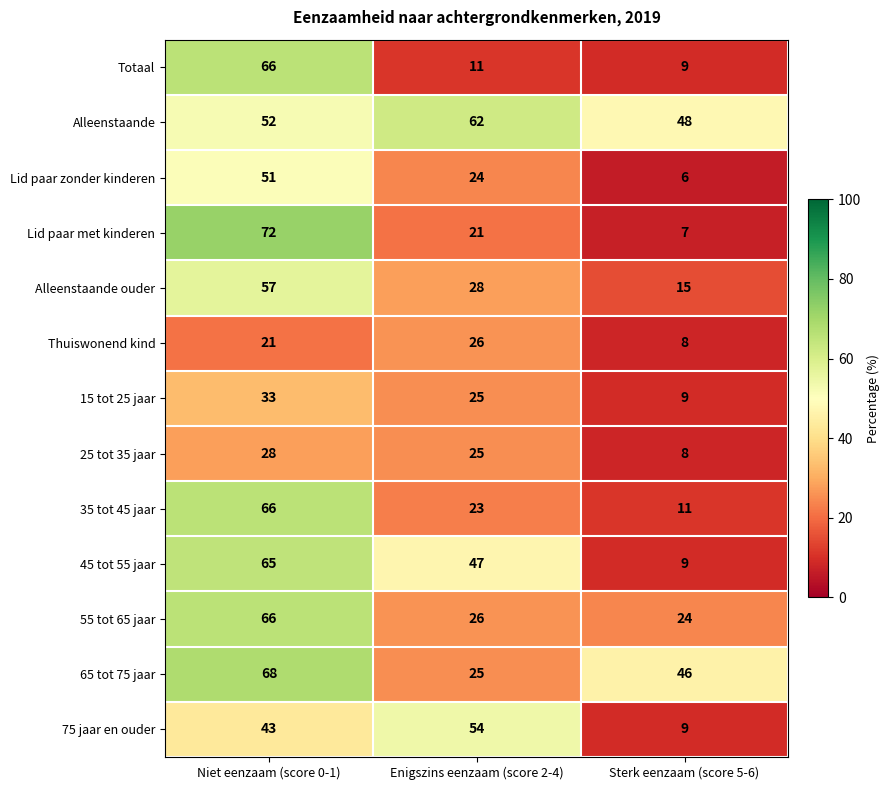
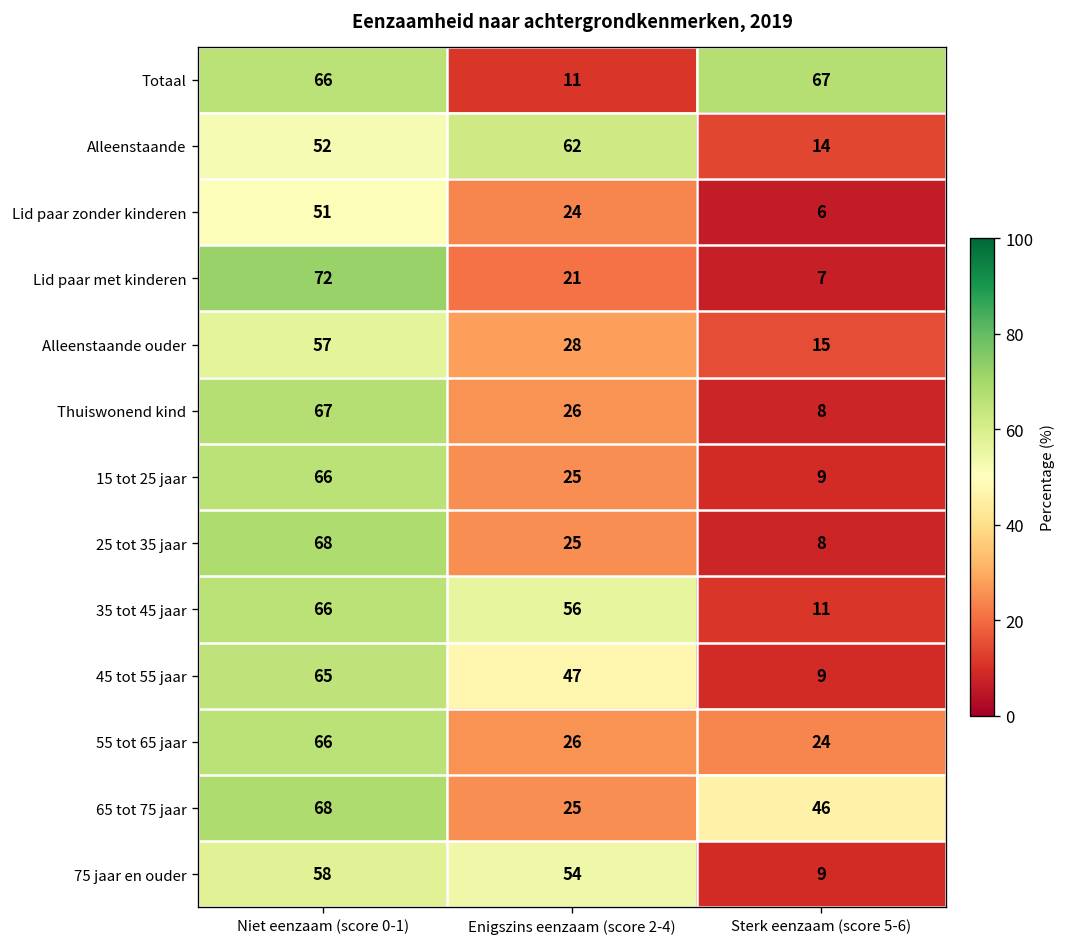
  {
    "Totaal": {
      "Niet eenzaam (score 0-1)": 66,
      "Enigszins eenzaam (score 2-4)": 11,
-     "Sterk eenzaam (score 5-6)": 9
+     "Sterk eenzaam (score 5-6)": 67
    },
    "Alleenstaande": {
      "Niet eenzaam (score 0-1)": 52,
      "Enigszins eenzaam (score 2-4)": 62,
-     "Sterk eenzaam (score 5-6)": 48
+     "Sterk eenzaam (score 5-6)": 14
    },
    "Lid paar zonder kinderen": {
      "Niet eenzaam (score 0-1)": 51,
      "Enigszins eenzaam (score 2-4)": 24,
      "Sterk eenzaam (score 5-6)": 6
    },
    "Lid paar met kinderen": {
      "Niet eenzaam (score 0-1)": 72,
      "Enigszins eenzaam (score 2-4)": 21,
      "Sterk eenzaam (score 5-6)": 7
    },
    "Alleenstaande ouder": {
      "Niet eenzaam (score 0-1)": 57,
      "Enigszins eenzaam (score 2-4)": 28,
      "Sterk eenzaam (score 5-6)": 15
    },
    "Thuiswonend kind": {
-     "Niet eenzaam (score 0-1)": 21,
+     "Niet eenzaam (score 0-1)": 67,
      "Enigszins eenzaam (score 2-4)": 26,
      "Sterk eenzaam (score 5-6)": 8
    },
    "15 tot 25 jaar": {
-     "Niet eenzaam (score 0-1)": 33,
+     "Niet eenzaam (score 0-1)": 66,
      "Enigszins eenzaam (score 2-4)": 25,
      "Sterk eenzaam (score 5-6)": 9
    },
    "25 tot 35 jaar": {
-     "Niet eenzaam (score 0-1)": 28,
+     "Niet eenzaam (score 0-1)": 68,
      "Enigszins eenzaam (score 2-4)": 25,
      "Sterk eenzaam (score 5-6)": 8
    },
    "35 tot 45 jaar": {
      "Niet eenzaam (score 0-1)": 66,
-     "Enigszins eenzaam (score 2-4)": 23,
+     "Enigszins eenzaam (score 2-4)": 56,
      "Sterk eenzaam (score 5-6)": 11
    },
    "45 tot 55 jaar": {
      "Niet eenzaam (score 0-1)": 65,
      "Enigszins eenzaam (score 2-4)": 47,
      "Sterk eenzaam (score 5-6)": 9
    },
    "55 tot 65 jaar": {
      "Niet eenzaam (score 0-1)": 66,
      "Enigszins eenzaam (score 2-4)": 26,
      "Sterk eenzaam (score 5-6)": 24
    },
    "65 tot 75 jaar": {
      "Niet eenzaam (score 0-1)": 68,
      "Enigszins eenzaam (score 2-4)": 25,
      "Sterk eenzaam (score 5-6)": 46
    },
    "75 jaar en ouder": {
-     "Niet eenzaam (score 0-1)": 43,
+     "Niet eenzaam (score 0-1)": 58,
      "Enigszins eenzaam (score 2-4)": 54,
      "Sterk eenzaam (score 5-6)": 9
    }
  }
